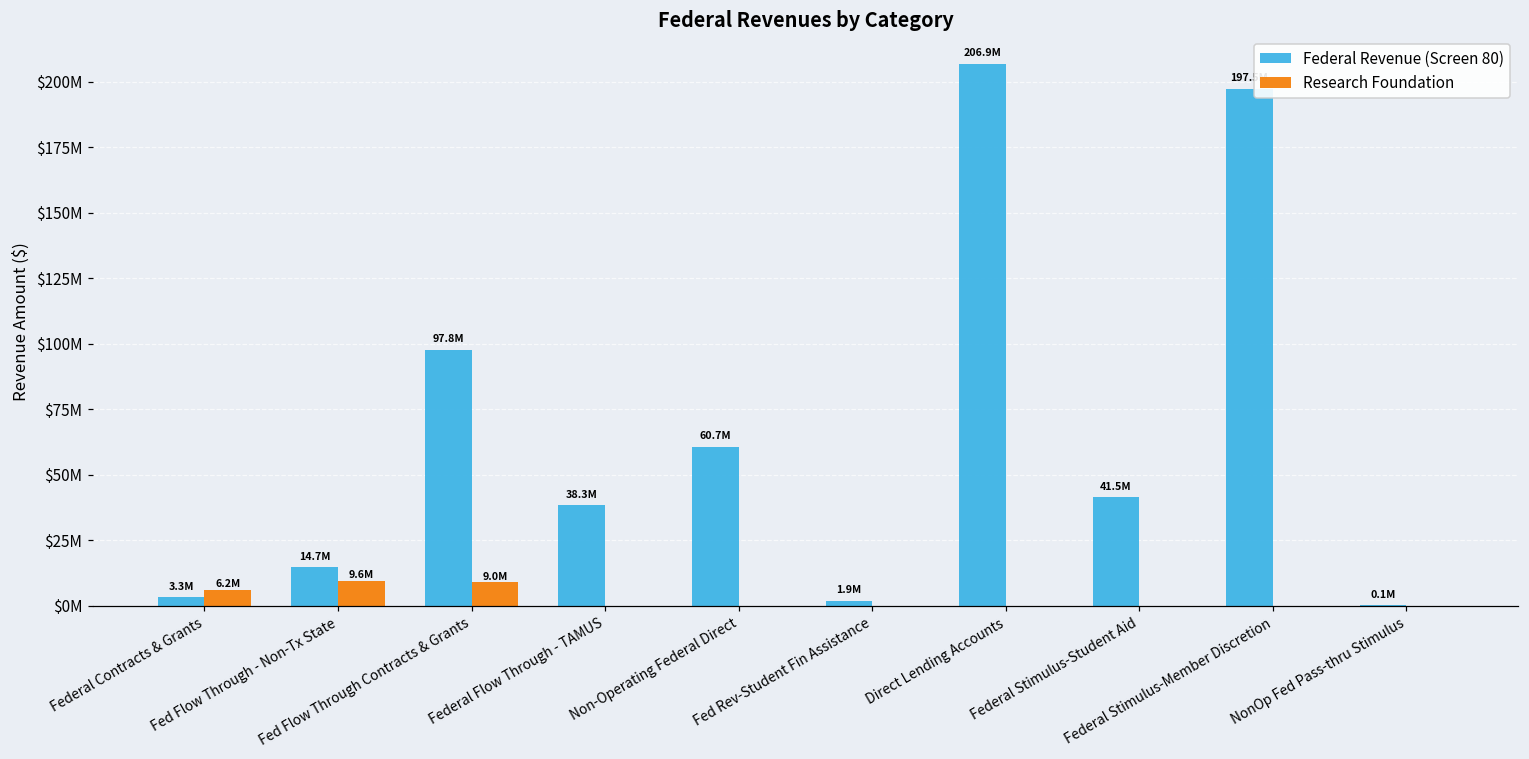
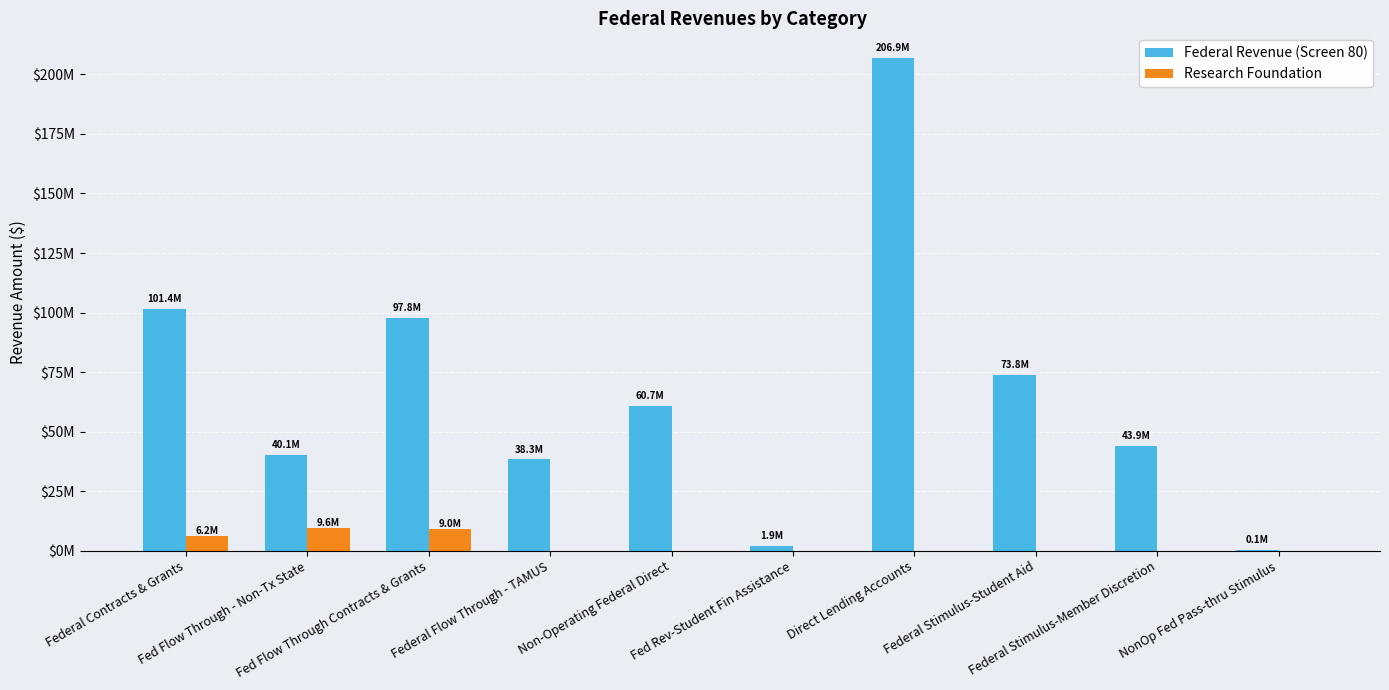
  {
    "Federal Revenue (Screen 80)": {
-     "Federal Contracts & Grants": "3.3M",
-     "Fed Flow Through - Non-Tx State": "14.7M",
+     "Federal Contracts & Grants": "101.4M",
+     "Fed Flow Through - Non-Tx State": "40.1M",
      "Fed Flow Through Contracts & Grants": "97.8M",
      "Federal Flow Through - TAMUS": "38.3M",
      "Non-Operating Federal Direct": "60.7M",
      "Fed Rev-Student Fin Assistance": "1.9M",
      "Direct Lending Accounts": "206.9M",
-     "Federal Stimulus-Student Aid": "41.5M",
-     "Federal Stimulus-Member Discretion": "$197000000",
+     "Federal Stimulus-Student Aid": "73.8M",
+     "Federal Stimulus-Member Discretion": "$44000000",
      "NonOp Fed Pass-thru Stimulus": "0.1M"
    },
    "Research Foundation": {
      "Federal Contracts & Grants": "6.2M",
      "Fed Flow Through - Non-Tx State": "9.6M",
      "Fed Flow Through Contracts & Grants": "9.0M"
    }
  }
